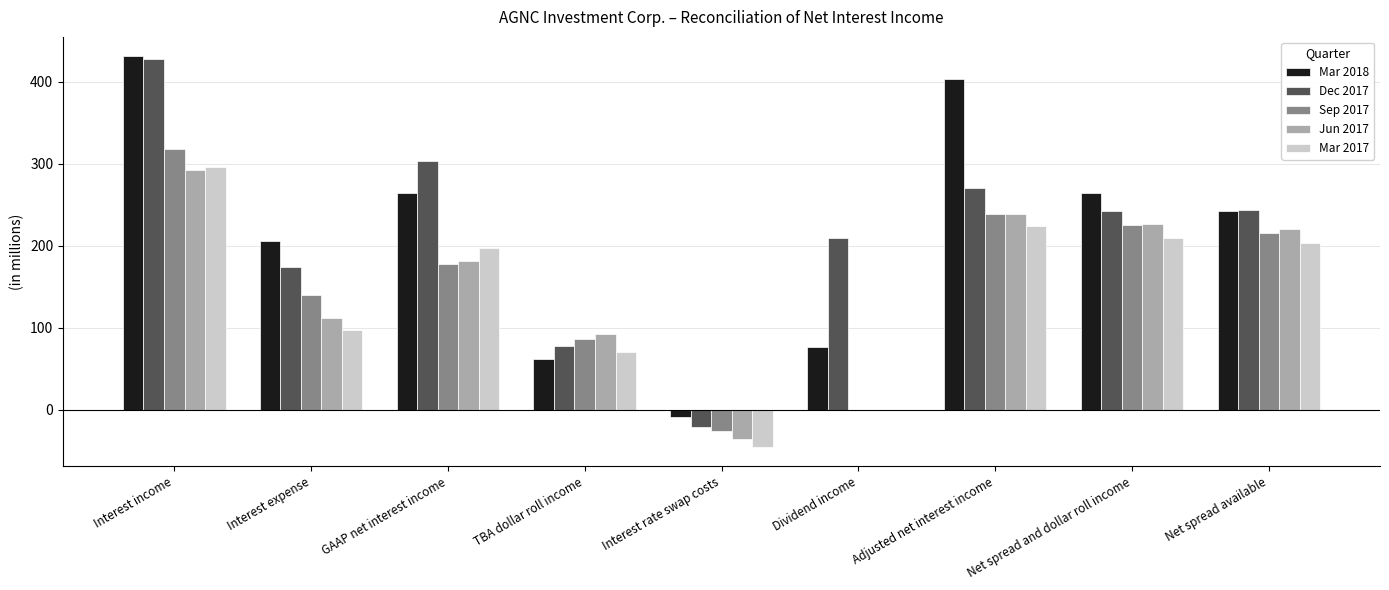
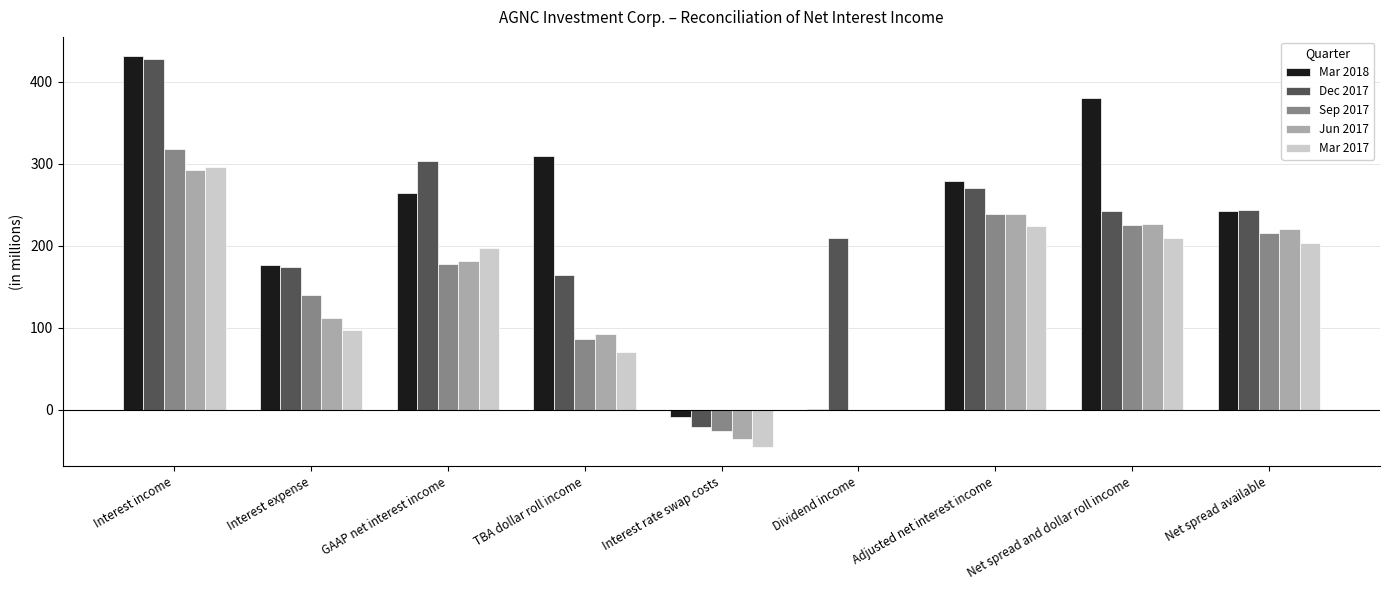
  {
    "Mar 2018": {
      "Interest income": 430,
-     "Interest expense": 210,
+     "Interest expense": 180,
      "GAAP net interest income": 260,
-     "TBA dollar roll income": 60,
+     "TBA dollar roll income": 310,
      "Interest rate swap costs": -10,
-     "Dividend income": 80,
-     "Adjusted net interest income": 400,
-     "Net spread and dollar roll income": 270,
+     "Dividend income": 0,
+     "Adjusted net interest income": 280,
+     "Net spread and dollar roll income": 380,
      "Net spread available": 240
    },
    "Dec 2017": {
      "Interest income": 430,
      "Interest expense": 170,
      "GAAP net interest income": 300,
-     "TBA dollar roll income": 80,
+     "TBA dollar roll income": 160,
      "Interest rate swap costs": -20,
      "Dividend income": 210,
      "Adjusted net interest income": 270,
      "Net spread and dollar roll income": 240,
      "Net spread available": 240
    }
  }
